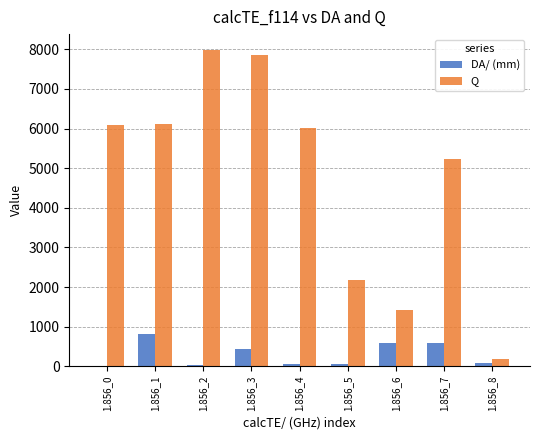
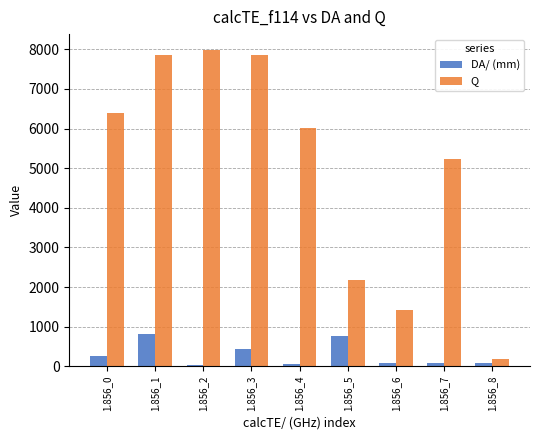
  {
    "DA/ (mm)": {
-     "1.856_0": 0,
+     "1.856_0": 300,
      "1.856_1": 800,
      "1.856_3": 400,
-     "1.856_5": 100,
-     "1.856_6": 600,
-     "1.856_7": 600,
+     "1.856_5": 800,
+     "1.856_6": 100,
+     "1.856_7": 100,
      "1.856_8": 100
    },
    "Q": {
-     "1.856_0": 6100,
-     "1.856_1": 6100,
+     "1.856_0": 6400,
+     "1.856_1": 7900,
      "1.856_2": 8000,
      "1.856_3": 7800,
      "1.856_4": 6000,
      "1.856_5": 2200,
      "1.856_6": 1400,
      "1.856_7": 5200,
      "1.856_8": 200
    }
  }
